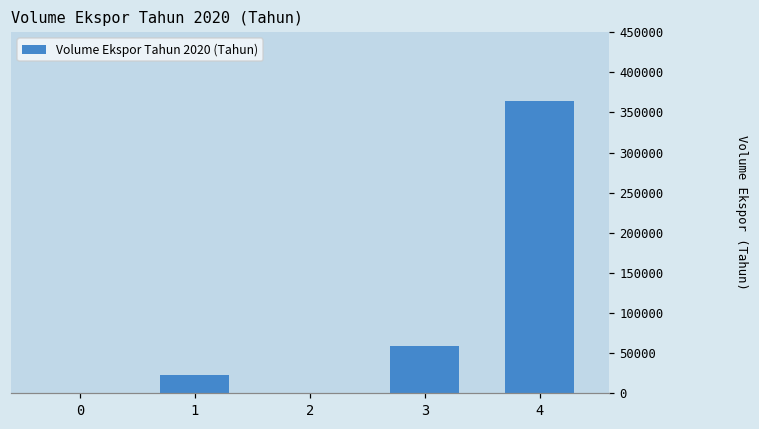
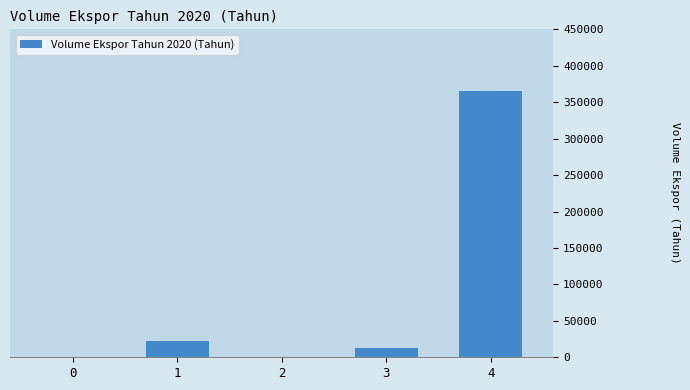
  {
    "1": 20000,
    "2": 0,
-   "3": 60000,
+   "3": 10000,
    "4": 360000
  }
